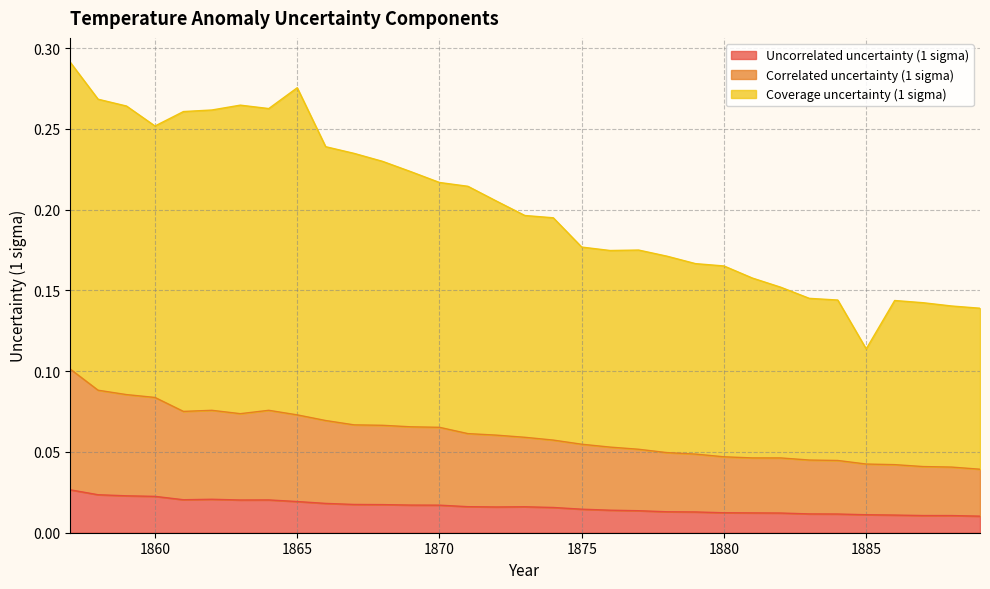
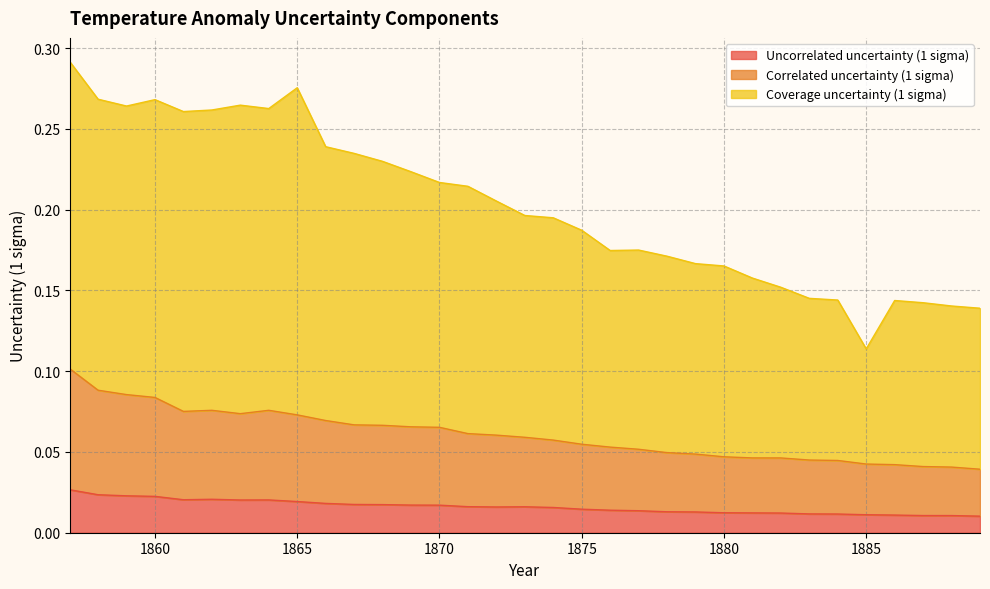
  {
    "Coverage uncertainty (1 sigma)": {
-     "1860": 0.168,
+     "1860": 0.184,
      "1865": 0.203,
      "1870": 0.152,
-     "1875": 0.122,
+     "1875": 0.132,
      "1880": 0.118,
      "1885": 0.071
    }
  }
